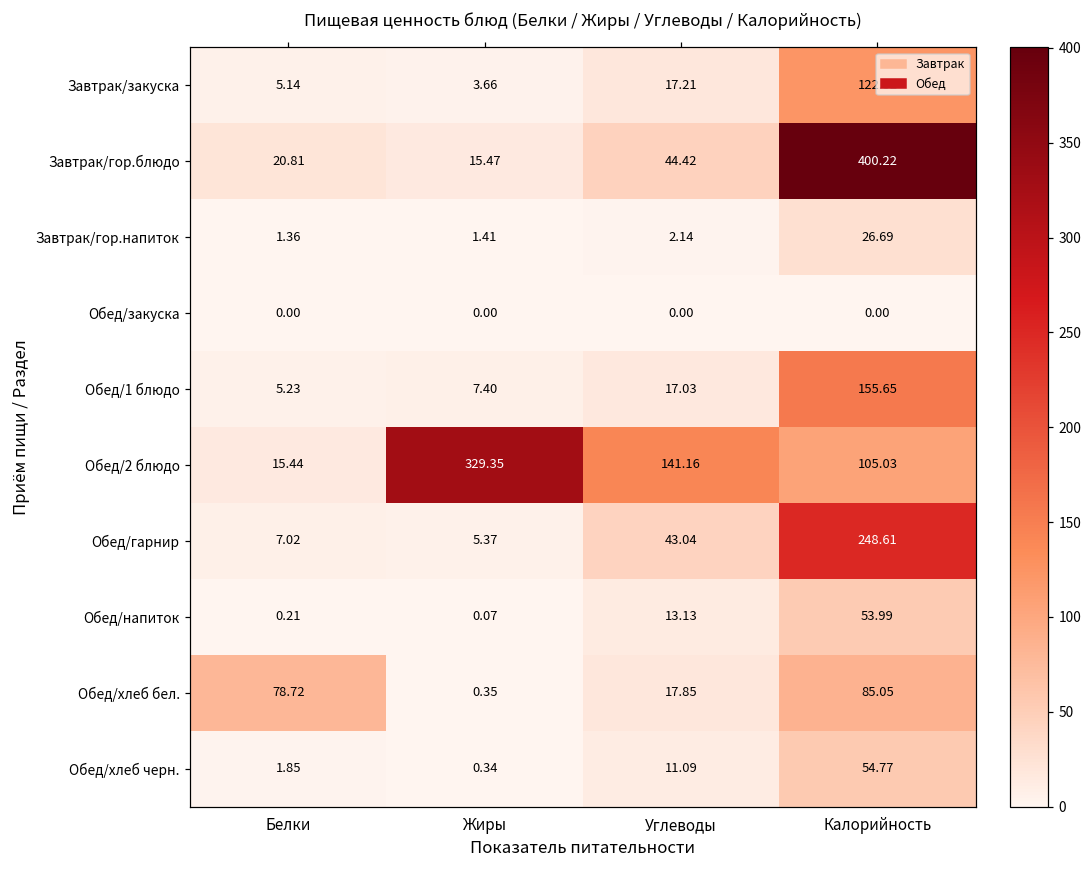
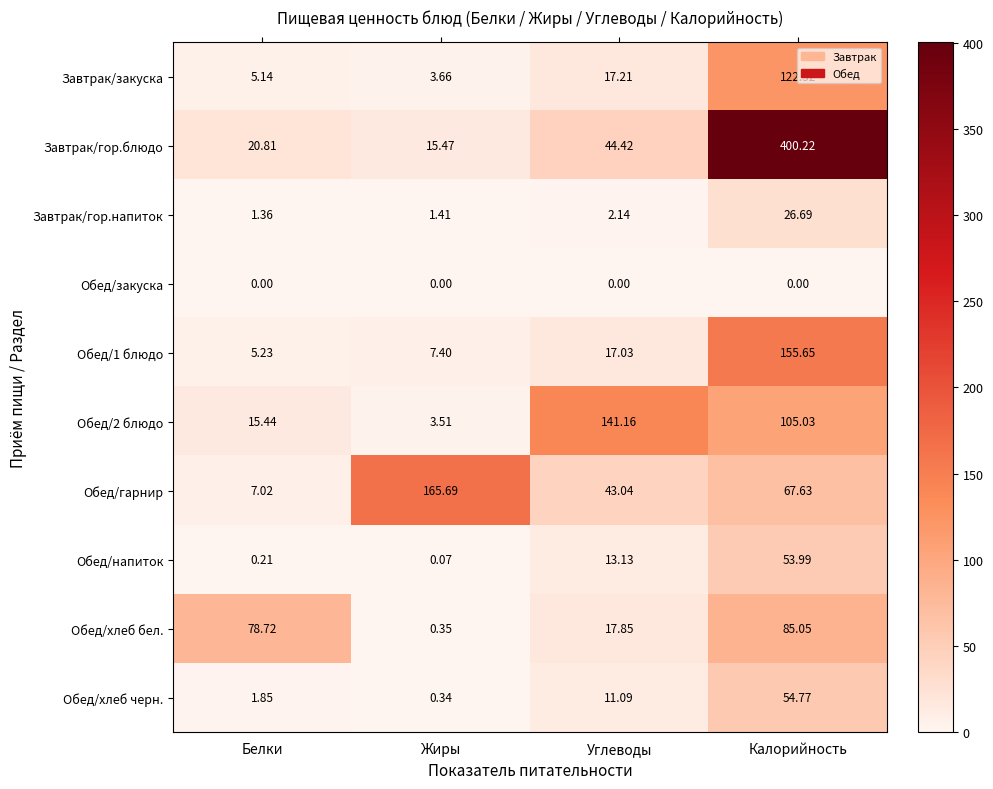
  {
    "Завтрак/закуска": {
      "Белки": 5.14,
      "Жиры": 3.66,
      "Углеводы": 17.21
    },
    "Завтрак/гор.блюдо": {
      "Белки": 20.81,
      "Жиры": 15.47,
      "Углеводы": 44.42,
      "Калорийность": 400.22
    },
    "Завтрак/гор.напиток": {
      "Белки": 1.36,
      "Жиры": 1.41,
      "Углеводы": 2.14,
      "Калорийность": 26.69
    },
    "Обед/закуска": {
      "Белки": 0.00,
      "Жиры": 0.00,
      "Углеводы": 0.00,
      "Калорийность": 0.00
    },
    "Обед/1 блюдо": {
      "Белки": 5.23,
      "Жиры": 7.40,
      "Углеводы": 17.03,
      "Калорийность": 155.65
    },
    "Обед/2 блюдо": {
      "Белки": 15.44,
-     "Жиры": 329.35,
+     "Жиры": 3.51,
      "Углеводы": 141.16,
      "Калорийность": 105.03
    },
    "Обед/гарнир": {
      "Белки": 7.02,
-     "Жиры": 5.37,
+     "Жиры": 165.69,
      "Углеводы": 43.04,
-     "Калорийность": 248.61
+     "Калорийность": 67.63
    },
    "Обед/напиток": {
      "Белки": 0.21,
      "Жиры": 0.07,
      "Углеводы": 13.13,
      "Калорийность": 53.99
    },
    "Обед/хлеб бел.": {
      "Белки": 78.72,
      "Жиры": 0.35,
      "Углеводы": 17.85,
      "Калорийность": 85.05
    },
    "Обед/хлеб черн.": {
      "Белки": 1.85,
      "Жиры": 0.34,
      "Углеводы": 11.09,
      "Калорийность": 54.77
    }
  }
